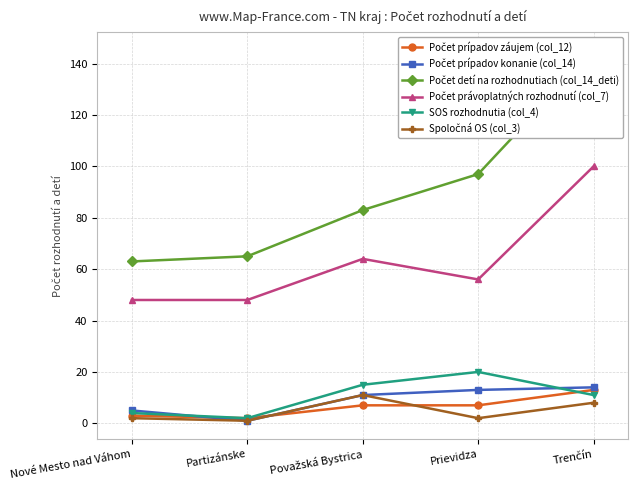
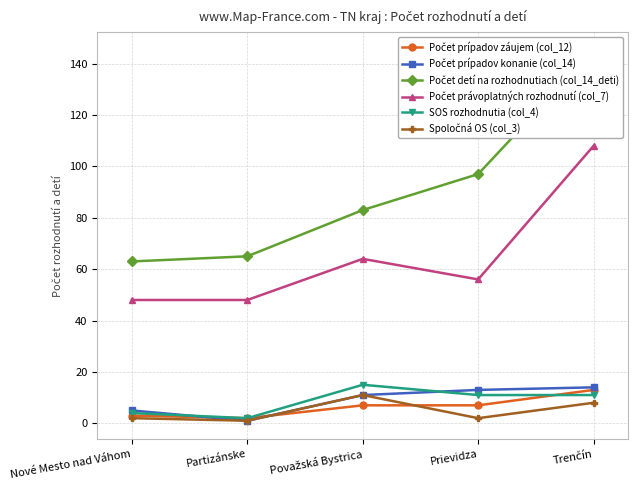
  {
    "Počet prípadov záujem (col_12)": {
      "Nové Mesto nad Váhom": 3,
      "Považská Bystrica": 7,
      "Prievidza": 7,
      "Trenčín": 13
    },
    "Počet prípadov konanie (col_14)": {
      "Prievidza": 13,
      "Trenčín": 14
    },
    "Počet detí na rozhodnutiach (col_14_deti)": {
      "Nové Mesto nad Váhom": 63,
      "Partizánske": 65,
      "Považská Bystrica": 83,
      "Prievidza": 97
    },
    "Počet právoplatných rozhodnutí (col_7)": {
      "Nové Mesto nad Váhom": 48,
      "Partizánske": 48,
      "Považská Bystrica": 64,
      "Prievidza": 56,
-     "Trenčín": 100
+     "Trenčín": 108
    },
    "SOS rozhodnutia (col_4)": {
      "Považská Bystrica": 15,
-     "Prievidza": 20,
+     "Prievidza": 11,
      "Trenčín": 11
    },
    "Spoločná OS (col_3)": {
      "Nové Mesto nad Váhom": 2,
      "Prievidza": 2,
      "Trenčín": 8
    }
  }
